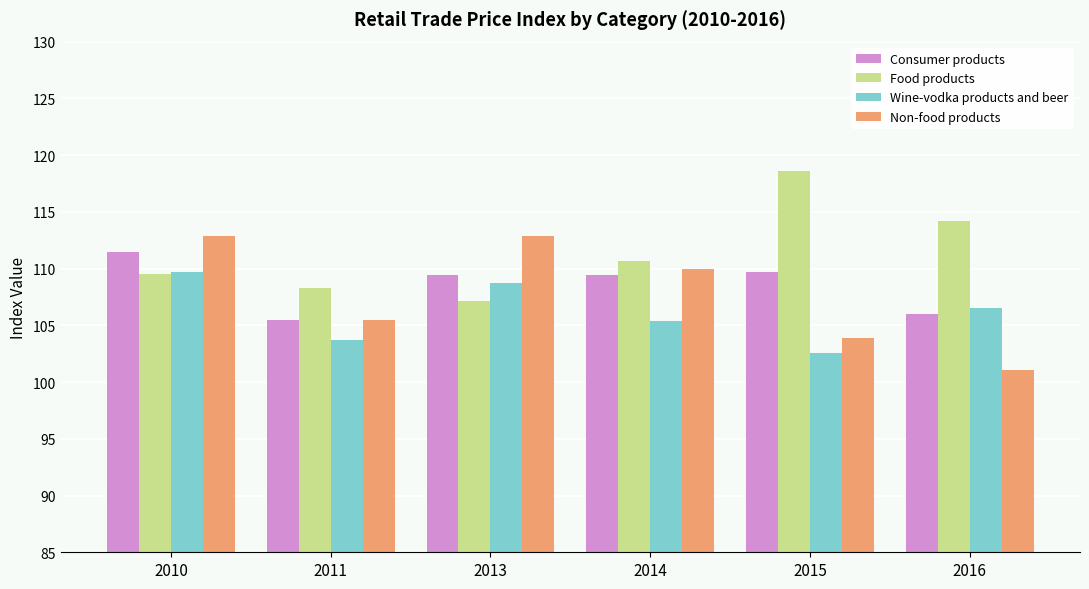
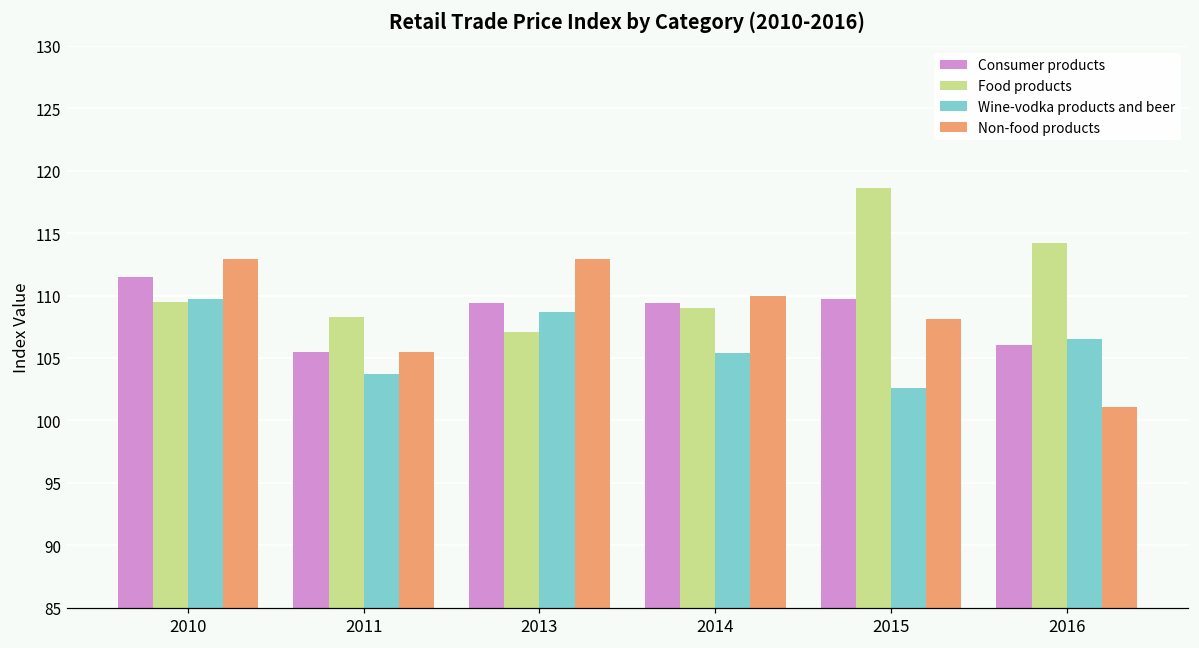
  {
    "Consumer products": {
      "2010": 111.5,
      "2011": 105.5,
      "2013": 109.4,
      "2014": 109.4,
      "2015": 109.7,
      "2016": 106.0
    },
    "Food products": {
      "2010": 109.5,
      "2011": 108.3,
      "2013": 107.1,
-     "2014": 110.7,
+     "2014": 109.0,
      "2015": 118.6,
      "2016": 114.2
    },
    "Wine-vodka products and beer": {
      "2010": 109.7,
      "2011": 103.7,
      "2013": 108.7,
      "2014": 105.4,
      "2015": 102.6,
      "2016": 106.5
    },
    "Non-food products": {
      "2010": 112.9,
      "2011": 105.5,
      "2013": 112.9,
      "2014": 110.0,
-     "2015": 103.9,
+     "2015": 108.1,
      "2016": 101.1
    }
  }
